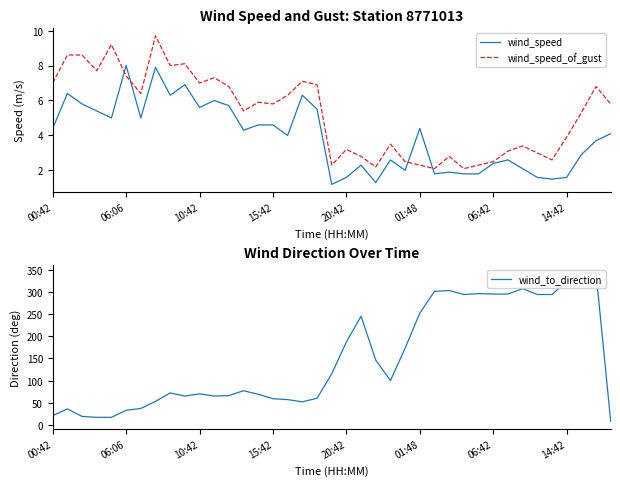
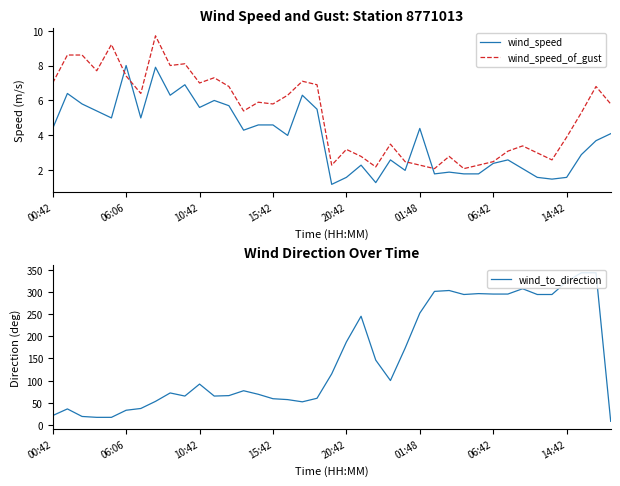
  {
    "Wind Speed and Gust: Station 8771013": {
      "wind_speed": {
        "06:06": 8.0,
        "10:42": 5.6,
        "20:42": 1.6,
        "01:48": 4.4,
        "14:42": 1.6
      },
      "wind_speed_of_gust": {
        "06:06": 7.4,
        "10:42": 7.0,
        "20:42": 3.2,
        "01:48": 2.3,
        "14:42": 3.9
      }
    },
    "Wind Direction Over Time": {
      "06:06": 30,
-     "10:42": 70,
+     "10:42": 90,
      "20:42": 190,
      "01:48": 250
    }
  }
